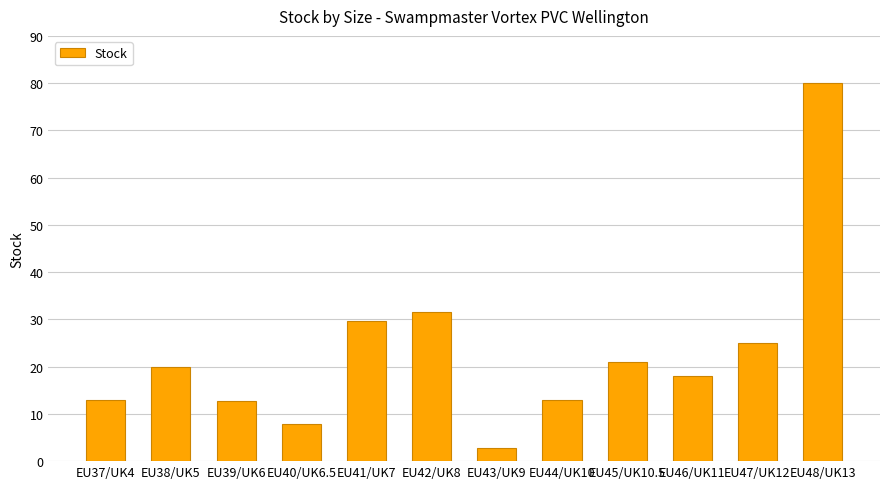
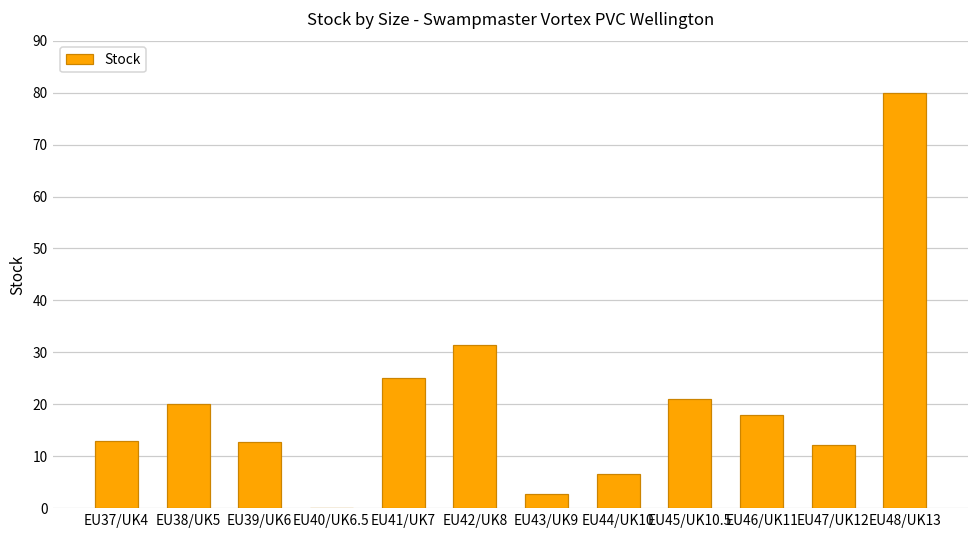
  {
    "EU37/UK4": 13,
    "EU38/UK5": 20,
    "EU39/UK6": 13,
-   "EU40/UK6.5": 8,
-   "EU41/UK7": 30,
+   "EU40/UK6.5": 0,
+   "EU41/UK7": 25,
    "EU42/UK8": 32,
    "EU43/UK9": 3,
-   "EU44/UK10": 13,
+   "EU44/UK10": 7,
    "EU45/UK10.5": 21,
    "EU46/UK11": 18,
-   "EU47/UK12": 25,
+   "EU47/UK12": 12,
    "EU48/UK13": 80
  }
